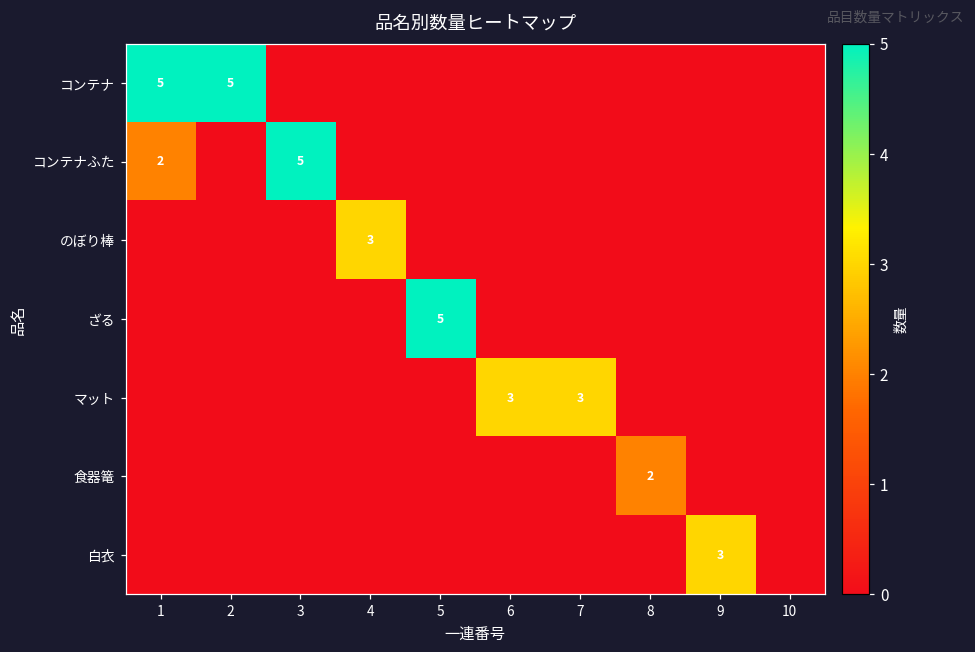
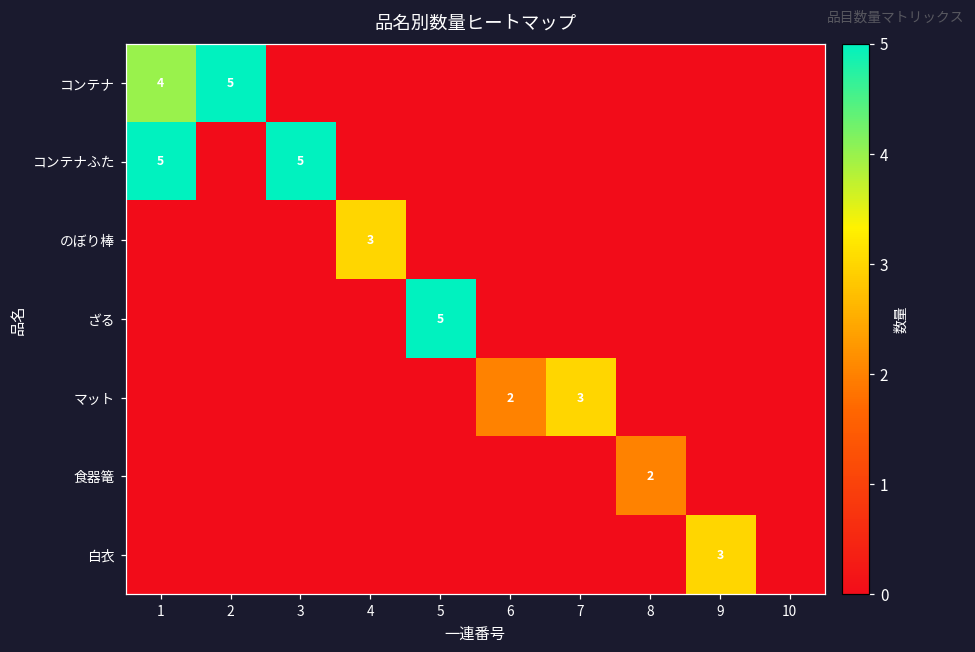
  {
    "コンテナ": {
-     "1": 5,
+     "1": 4,
      "2": 5
    },
    "コンテナふた": {
-     "1": 2,
+     "1": 5,
      "3": 5
    },
    "のぼり棒": {
      "4": 3
    },
    "ざる": {
      "5": 5
    },
    "マット": {
-     "6": 3,
+     "6": 2,
      "7": 3
    },
    "食器篭": {
      "8": 2
    },
    "白衣": {
      "9": 3
    }
  }
